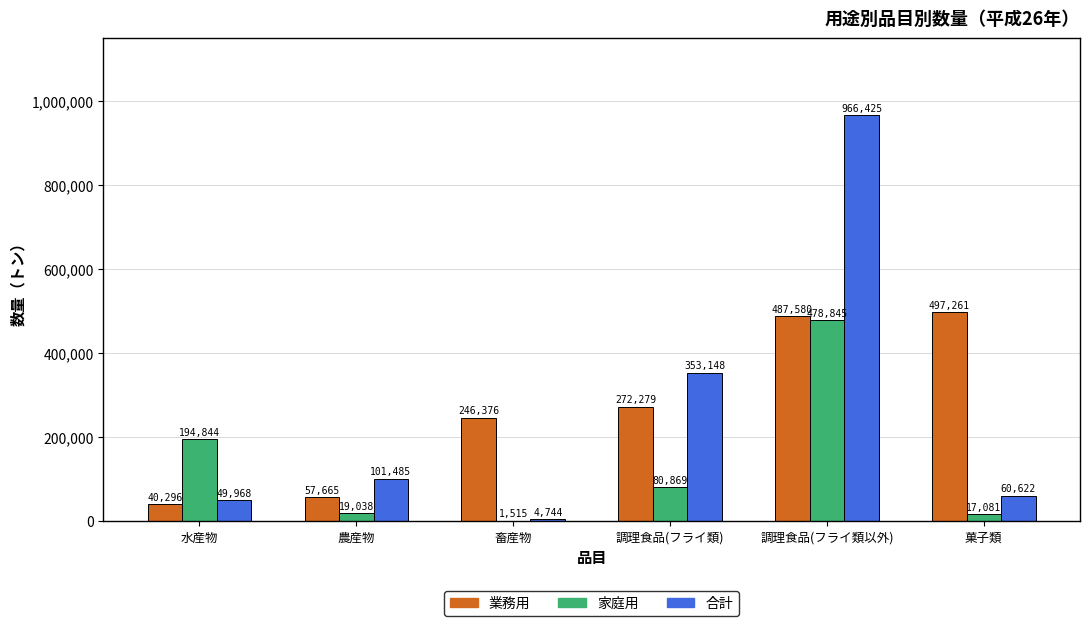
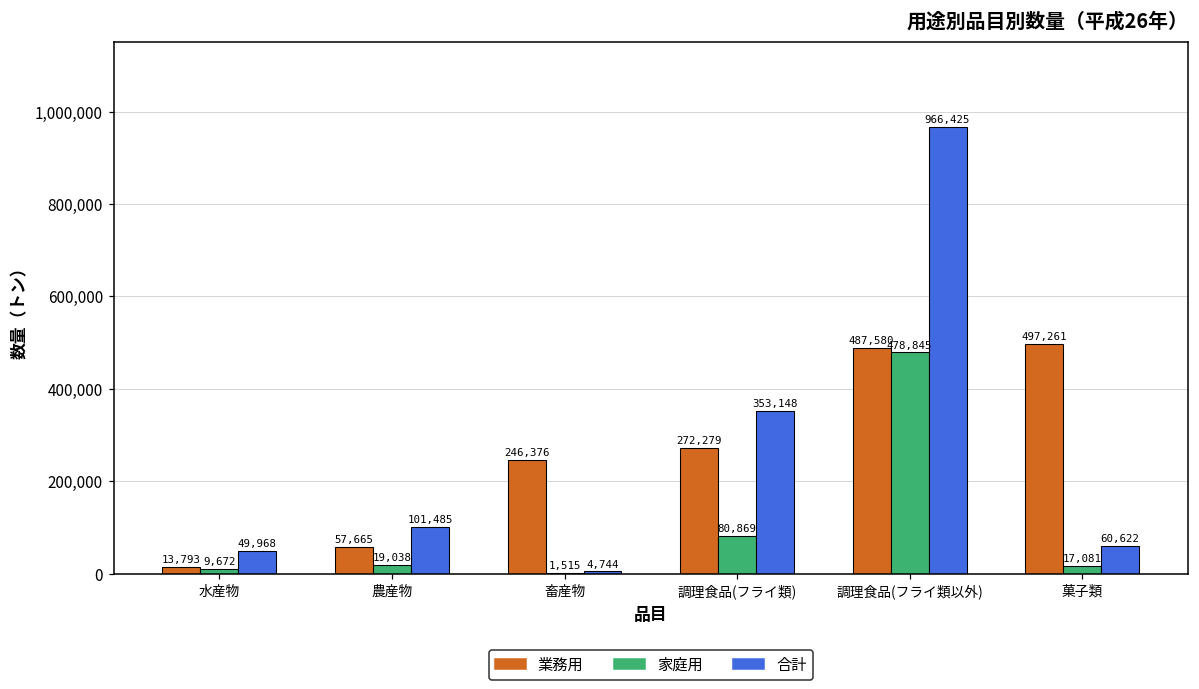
  {
    "業務用": {
-     "水産物": "40,296",
+     "水産物": "13,793",
      "農産物": "57,665",
      "畜産物": "246,376",
      "調理食品(フライ類)": "272,279",
      "調理食品(フライ類以外)": "487,580",
      "菓子類": "497,261"
    },
    "家庭用": {
-     "水産物": "194,844",
+     "水産物": "9,672",
      "農産物": "19,038",
      "畜産物": "1,515",
      "調理食品(フライ類)": "80,869",
      "調理食品(フライ類以外)": "478,845",
      "菓子類": "17,081"
    },
    "合計": {
      "水産物": "49,968",
      "農産物": "101,485",
      "畜産物": "4,744",
      "調理食品(フライ類)": "353,148",
      "調理食品(フライ類以外)": "966,425",
      "菓子類": "60,622"
    }
  }
